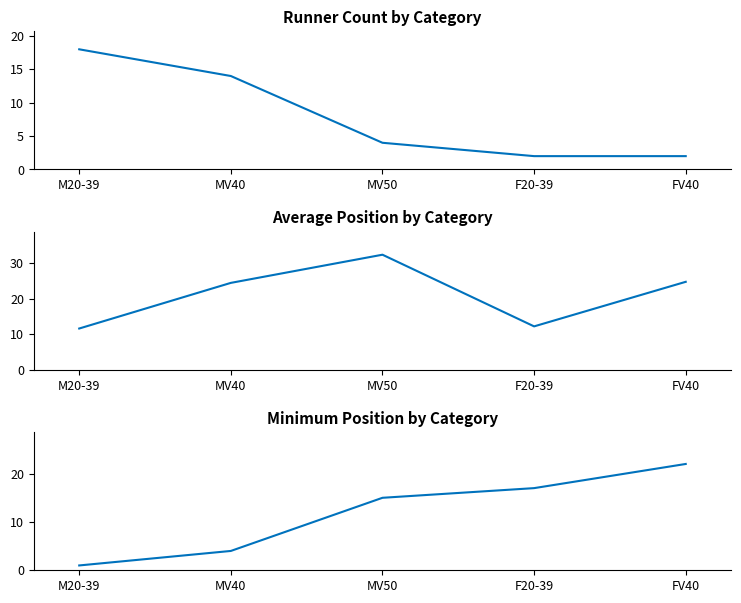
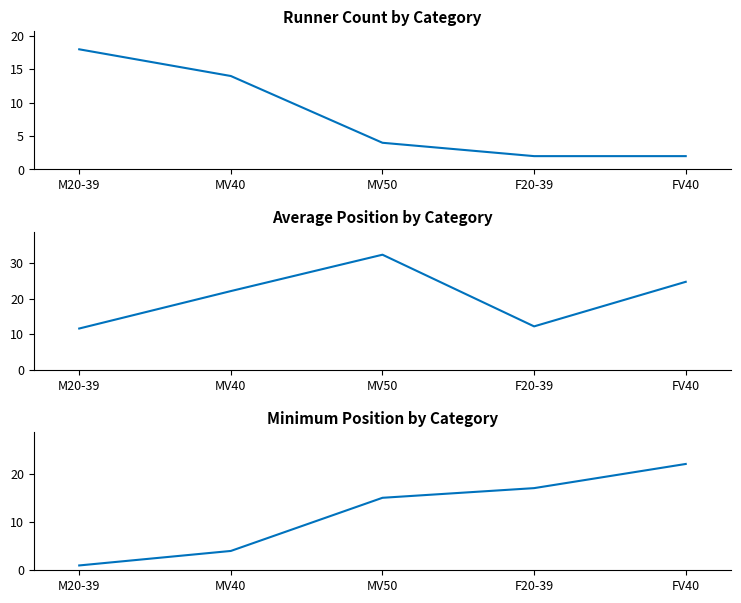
  {
    "Runner Count by Category": {
      "M20-39": 18,
      "MV40": 14,
      "MV50": 4,
      "F20-39": 2,
      "FV40": 2
    },
    "Average Position by Category": {
      "M20-39": 12,
-     "MV40": 24,
+     "MV40": 22,
      "MV50": 32,
      "F20-39": 12,
      "FV40": 25
    },
    "Minimum Position by Category": {
      "M20-39": 1,
      "MV40": 4,
      "MV50": 15,
      "F20-39": 17,
      "FV40": 22
    }
  }
